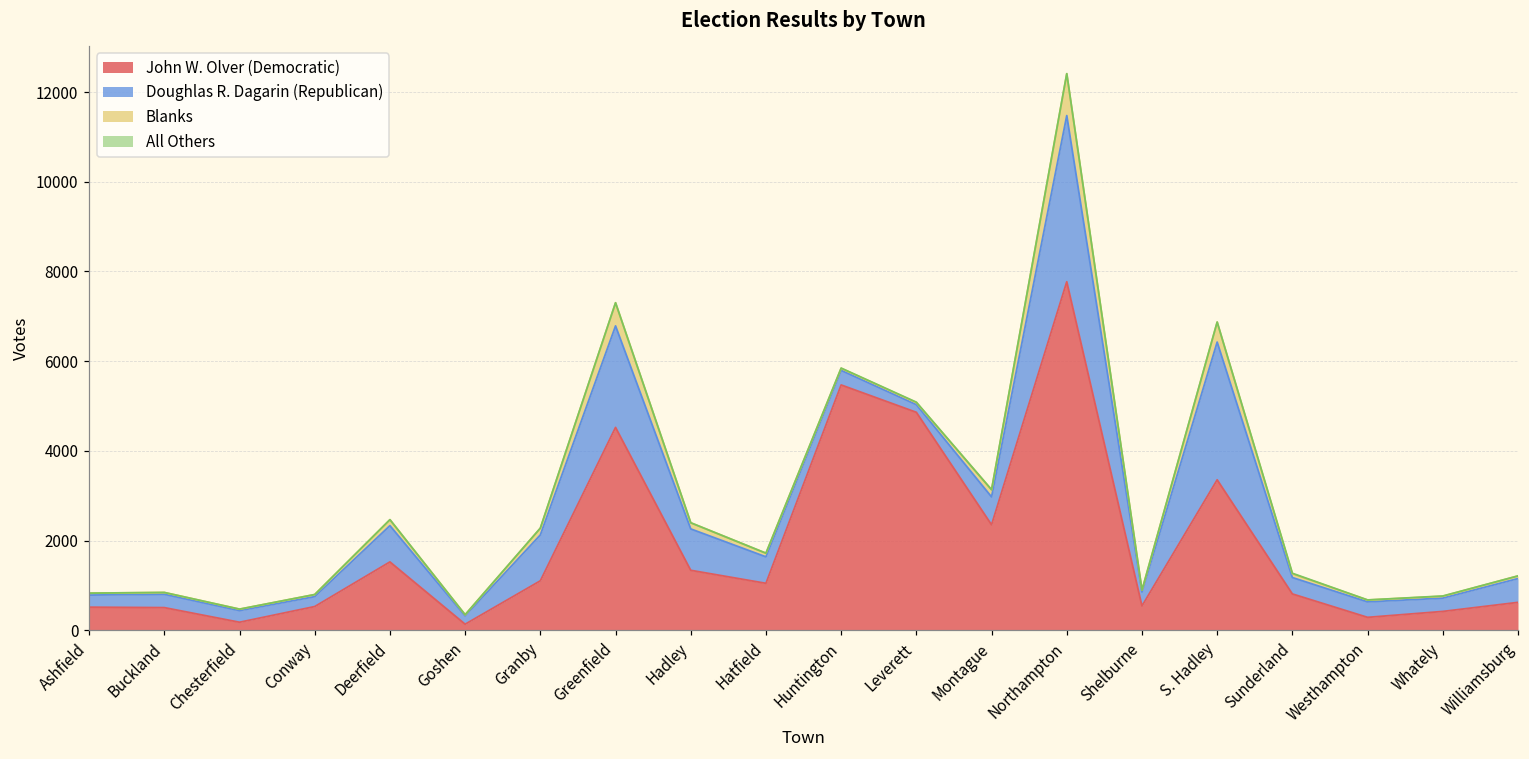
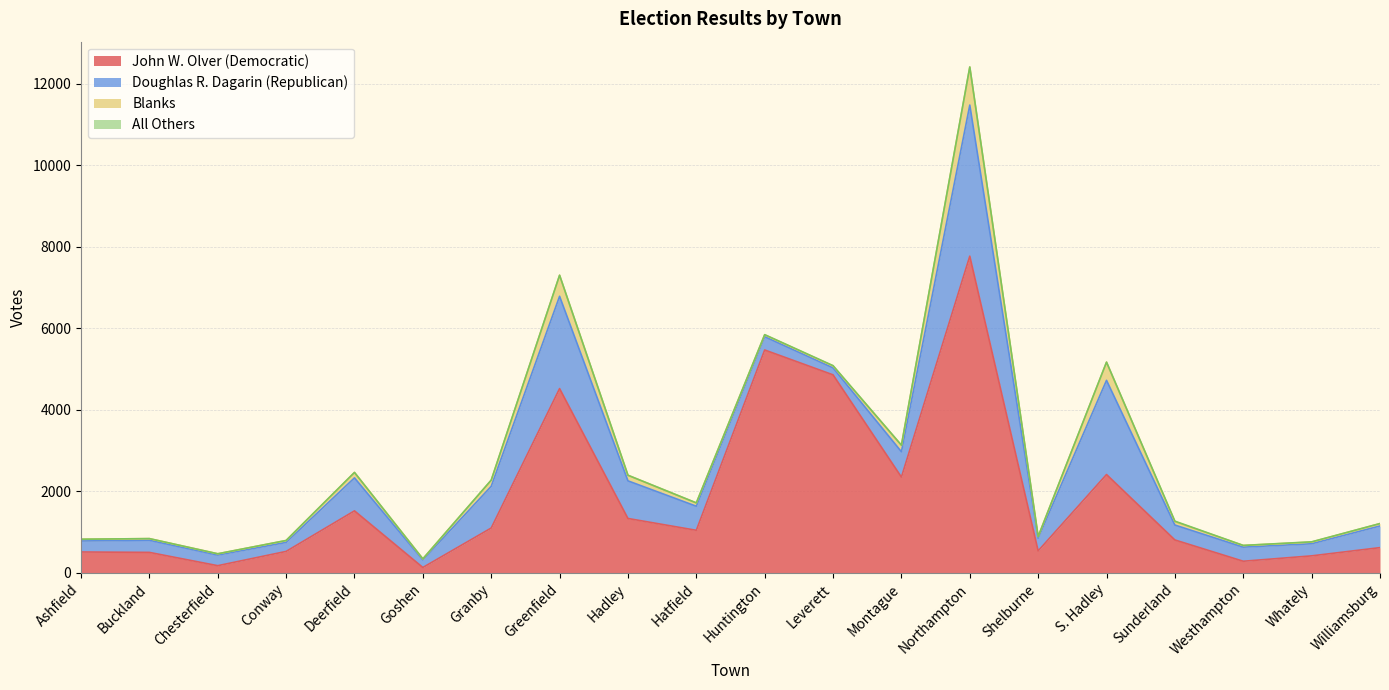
  {
    "John W. Olver (Democratic)": {
      "Ashfield": 500,
      "Buckland": 500,
      "Chesterfield": 200,
      "Conway": 500,
      "Deerfield": 1500,
      "Goshen": 100,
      "Granby": 1100,
      "Greenfield": 4500,
      "Hadley": 1300,
      "Hatfield": 1000,
      "Huntington": 5500,
      "Leverett": 4900,
      "Montague": 2400,
      "Northampton": 7800,
      "Shelburne": 500,
-     "S. Hadley": 3400,
+     "S. Hadley": 2400,
      "Sunderland": 800,
      "Westhampton": 300,
      "Whately": 400,
      "Williamsburg": 600
    },
    "Doughlas R. Dagarin (Republican)": {
      "Deerfield": 800,
      "Granby": 1000,
      "Greenfield": 2300,
      "Hadley": 900,
      "Hatfield": 600,
      "Montague": 600,
      "Northampton": 3700,
-     "S. Hadley": 3100,
+     "S. Hadley": 2300,
      "Sunderland": 400
    }
  }
